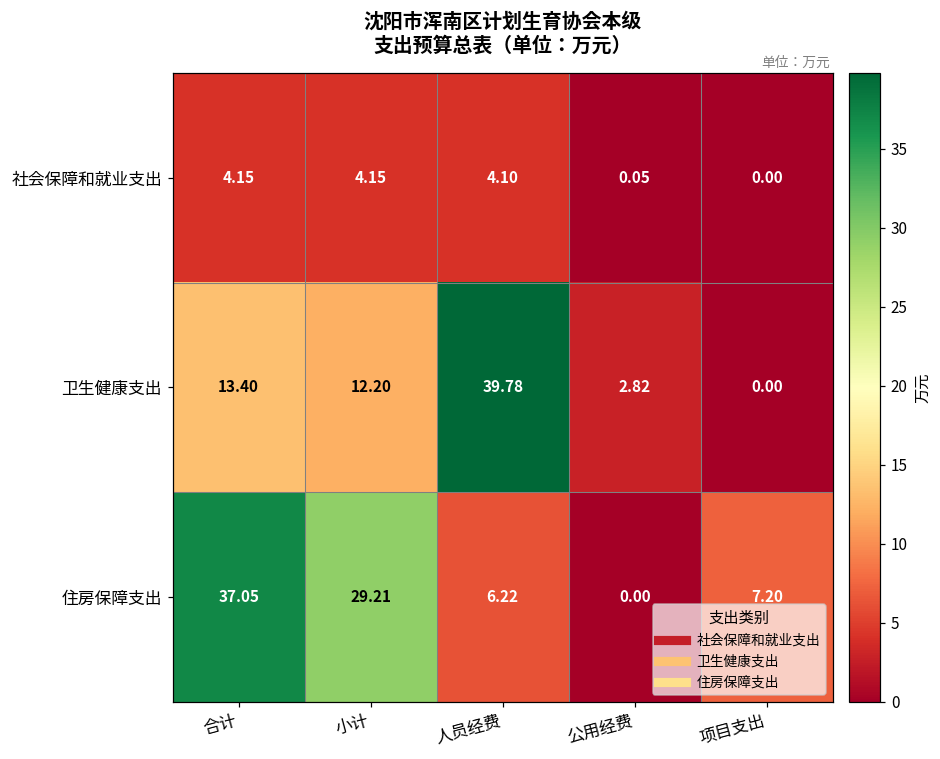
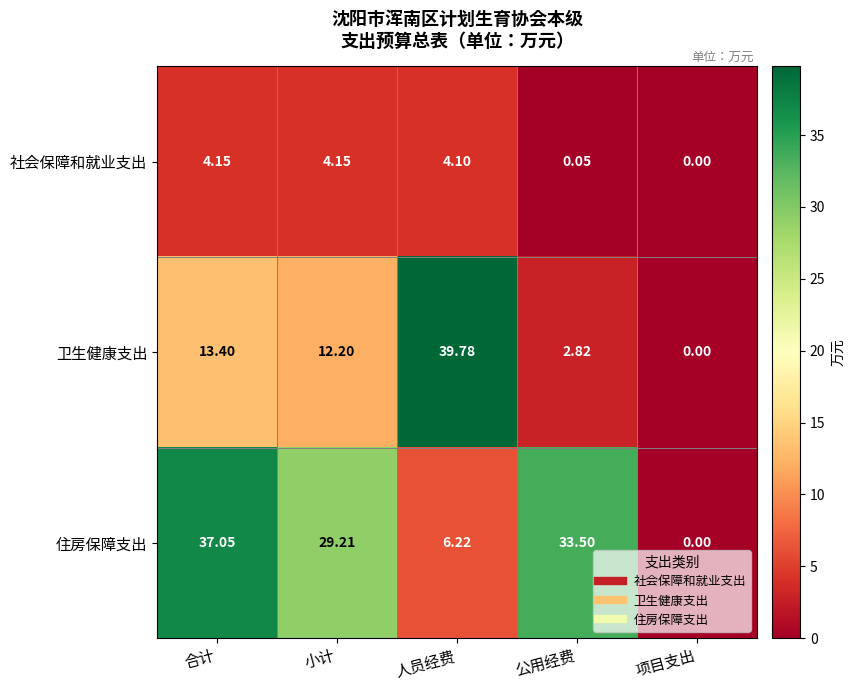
  {
    "社会保障和就业支出": {
      "合计": 4.15,
      "小计": 4.15,
      "人员经费": 4.10,
      "公用经费": 0.05,
      "项目支出": 0.00
    },
    "卫生健康支出": {
      "合计": 13.40,
      "小计": 12.20,
      "人员经费": 39.78,
      "公用经费": 2.82,
      "项目支出": 0.00
    },
    "住房保障支出": {
      "合计": 37.05,
      "小计": 29.21,
      "人员经费": 6.22,
-     "公用经费": 0.00,
-     "项目支出": 7.20
+     "公用经费": 33.50,
+     "项目支出": 0.00
    }
  }
